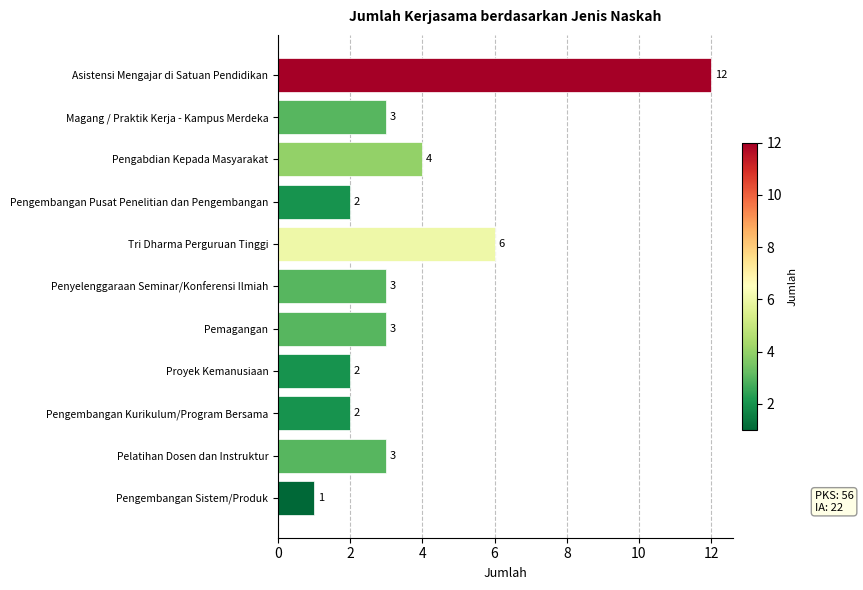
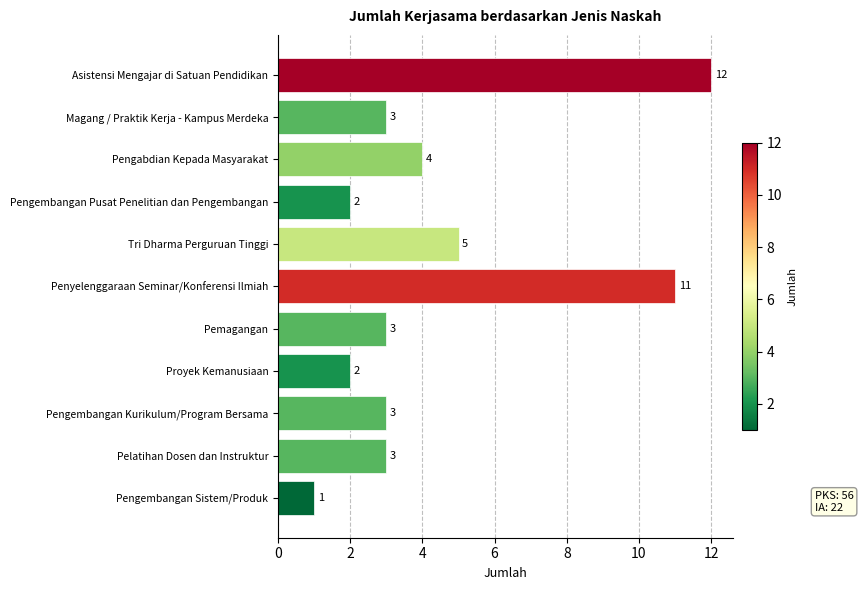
  {
    "Asistensi Mengajar di Satuan Pendidikan": 12,
    "Magang / Praktik Kerja - Kampus Merdeka": 3,
    "Pengabdian Kepada Masyarakat": 4,
    "Pengembangan Pusat Penelitian dan Pengembangan": 2,
-   "Tri Dharma Perguruan Tinggi": 6,
-   "Penyelenggaraan Seminar/Konferensi Ilmiah": 3,
+   "Tri Dharma Perguruan Tinggi": 5,
+   "Penyelenggaraan Seminar/Konferensi Ilmiah": 11,
    "Pemagangan": 3,
    "Proyek Kemanusiaan": 2,
-   "Pengembangan Kurikulum/Program Bersama": 2,
+   "Pengembangan Kurikulum/Program Bersama": 3,
    "Pelatihan Dosen dan Instruktur": 3,
    "Pengembangan Sistem/Produk": 1
  }
